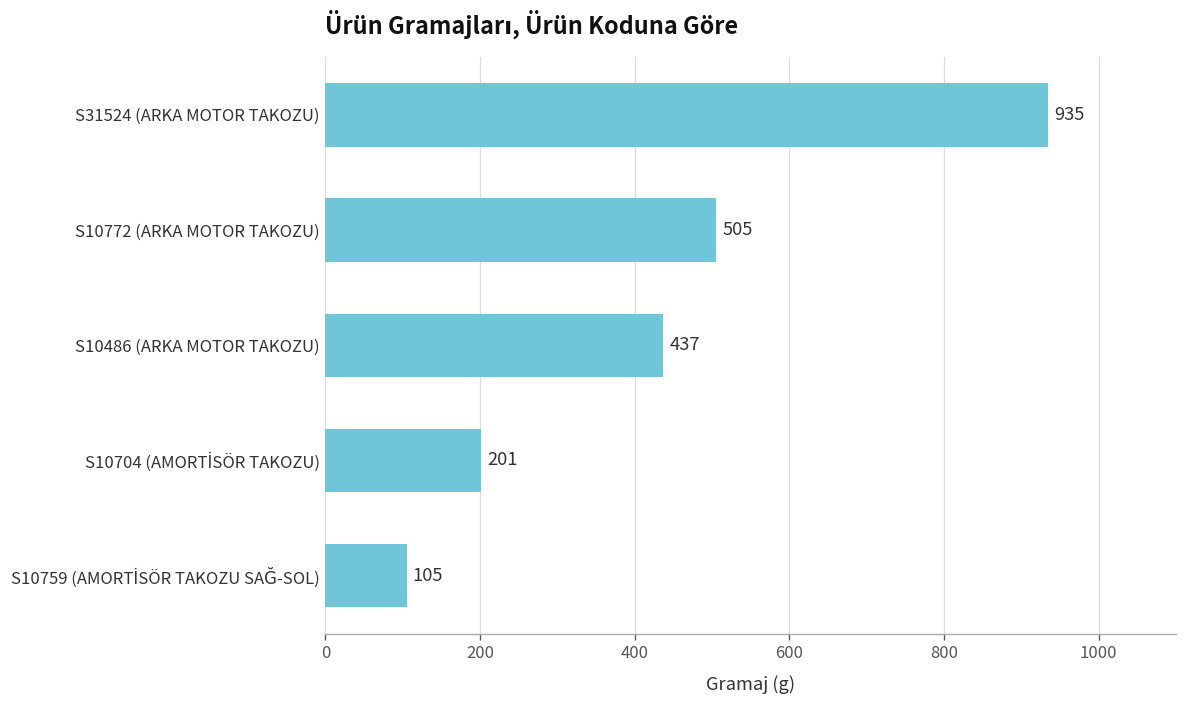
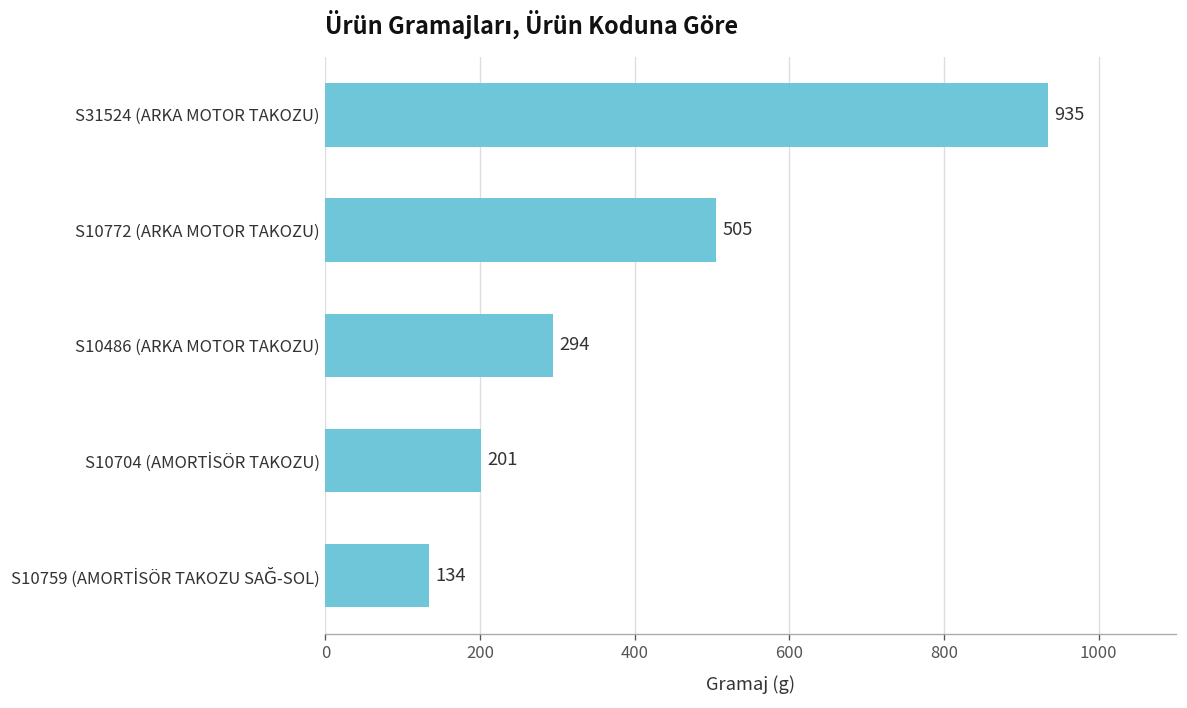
  {
    "S31524 (ARKA MOTOR TAKOZU)": 935,
    "S10772 (ARKA MOTOR TAKOZU)": 505,
-   "S10486 (ARKA MOTOR TAKOZU)": 437,
+   "S10486 (ARKA MOTOR TAKOZU)": 294,
    "S10704 (AMORTİSÖR TAKOZU)": 201,
-   "S10759 (AMORTİSÖR TAKOZU SAĞ-SOL)": 105
+   "S10759 (AMORTİSÖR TAKOZU SAĞ-SOL)": 134
  }
